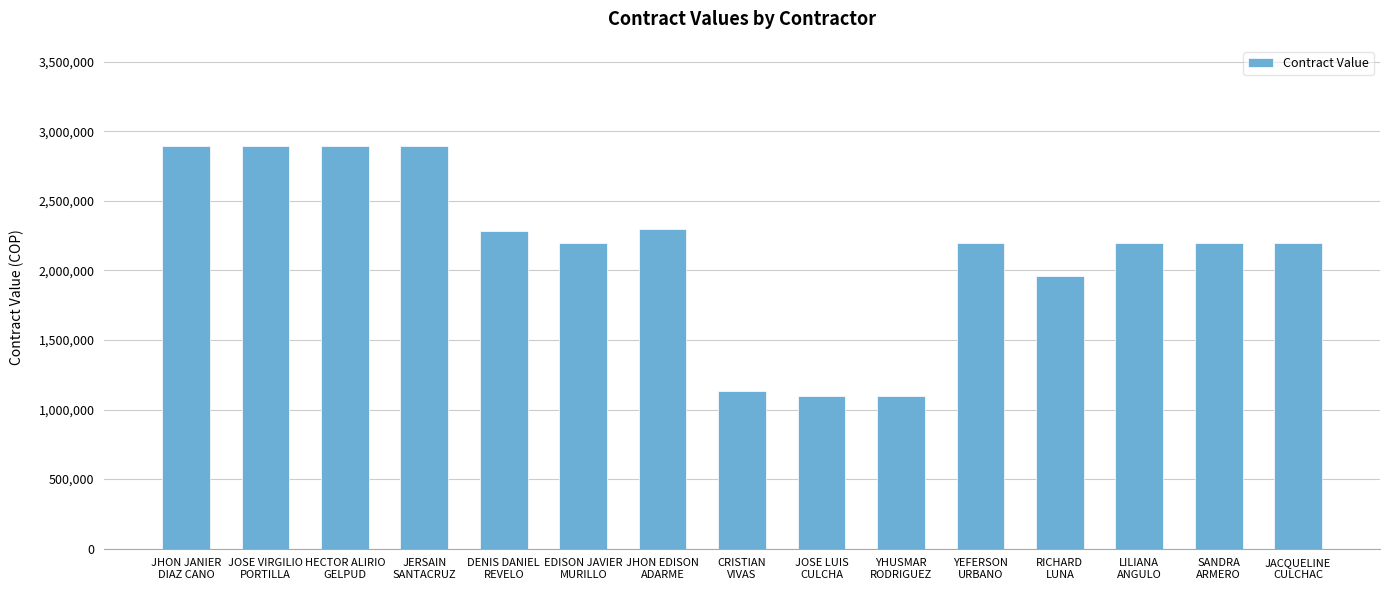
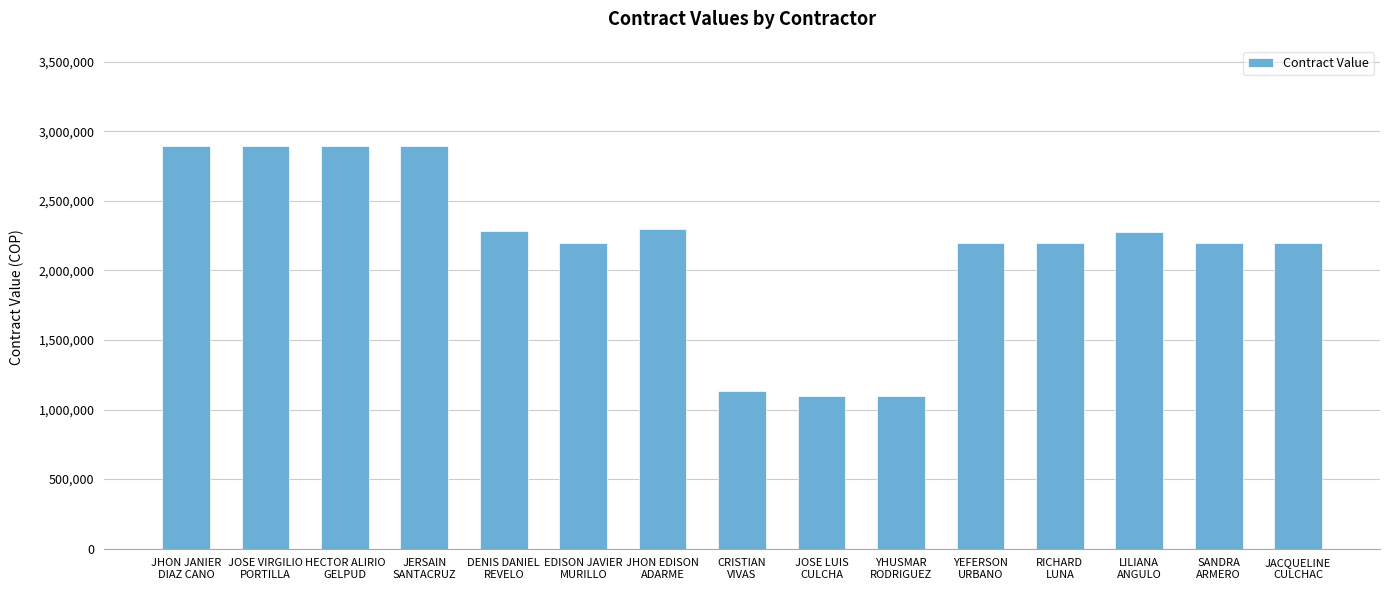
  {
    "JHON JANIER DIAZ CANO": "2,890,000",
    "JOSE VIRGILIO PORTILLA": "2,890,000",
    "HECTOR ALIRIO GELPUD": "2,890,000",
    "JERSAIN SANTACRUZ": "2,890,000",
    "DENIS DANIEL REVELO": "2,280,000",
    "EDISON JAVIER MURILLO": "2,200,000",
    "JHON EDISON ADARME": "2,300,000",
    "CRISTIAN VIVAS": "1,130,000",
    "JOSE LUIS CULCHA": "1,100,000",
    "YHUSMAR RODRIGUEZ": "1,100,000",
    "YEFERSON URBANO": "2,200,000",
-   "RICHARD LUNA": "1,960,000",
-   "LILIANA ANGULO": "2,200,000",
+   "RICHARD LUNA": "2,200,000",
+   "LILIANA ANGULO": "2,280,000",
    "SANDRA ARMERO": "2,200,000",
    "JACQUELINE CULCHAC": "2,200,000"
  }
